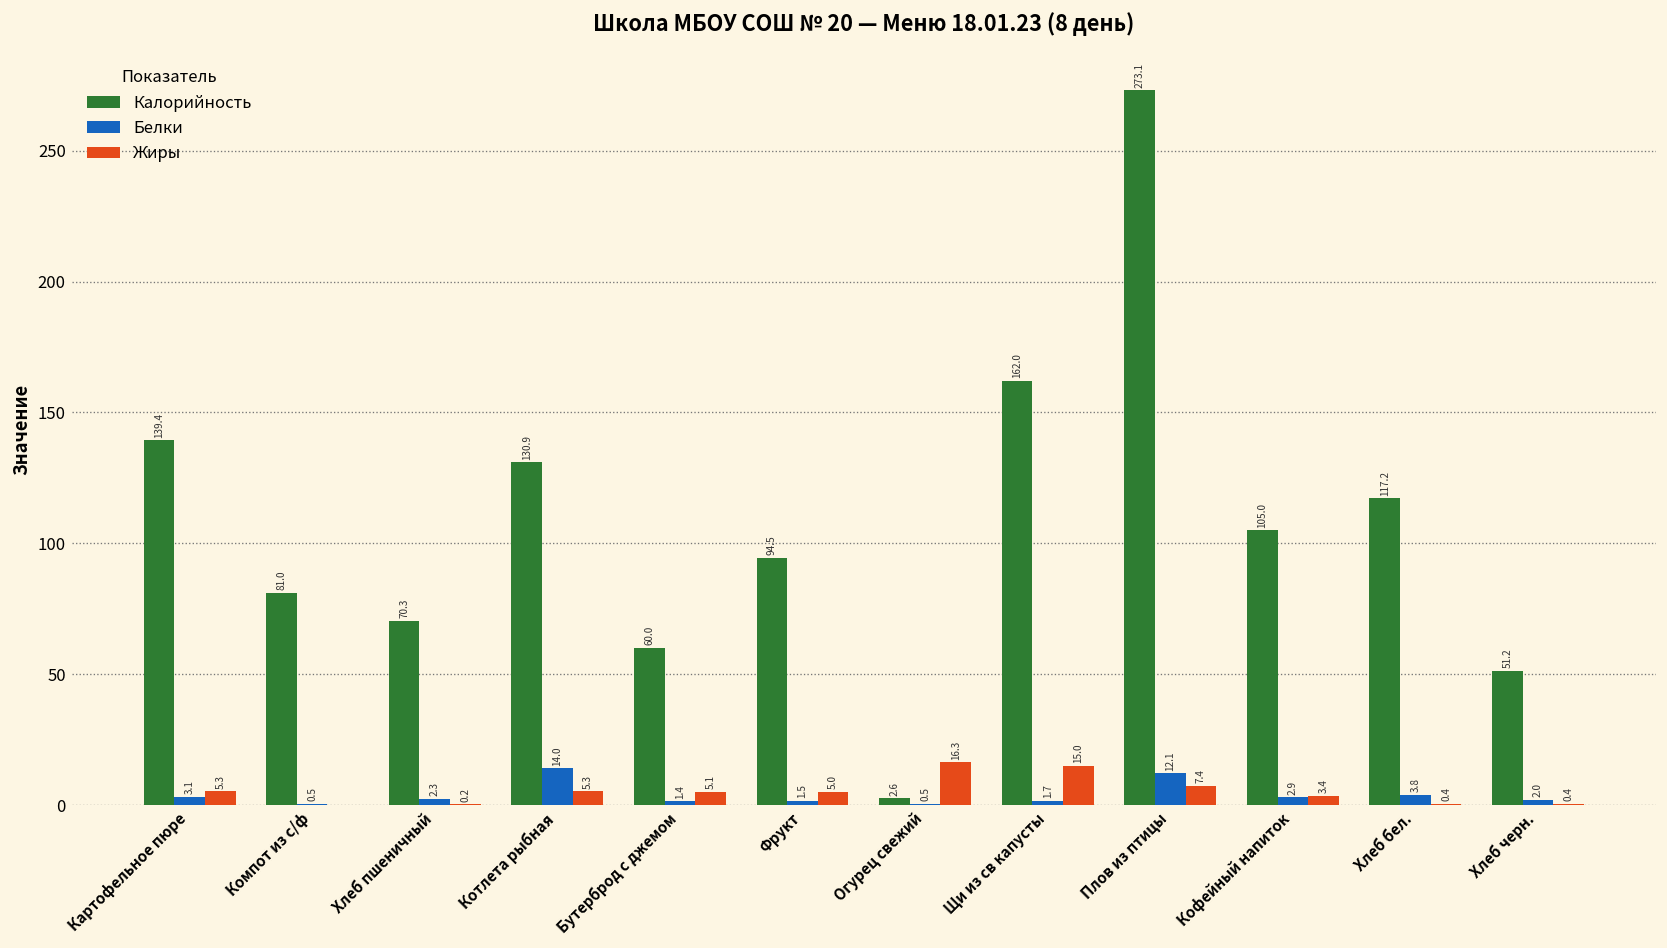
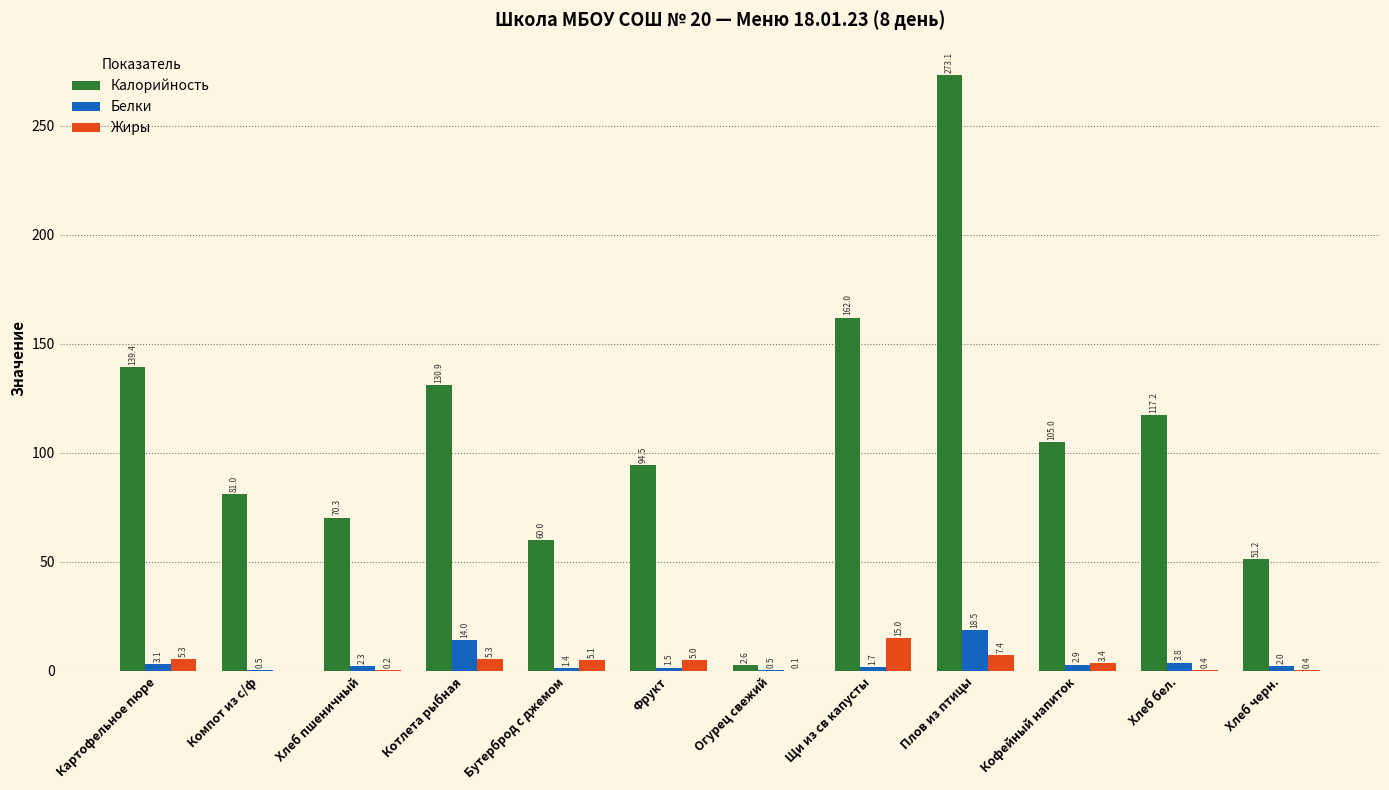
  {
    "Калорийность": {
      "Картофельное пюре": 139.4,
      "Компот из с/ф": 81.0,
      "Хлеб пшеничный": 70.3,
      "Котлета рыбная": 130.9,
      "Бутерброд с джемом": 60.0,
      "Фрукт": 94.5,
      "Огурец свежий": 2.6,
      "Щи из св капусты": 162.0,
      "Плов из птицы": 273.1,
      "Кофейный напиток": 105.0,
      "Хлеб бел.": 117.2,
      "Хлеб черн.": 51.2
    },
    "Белки": {
      "Картофельное пюре": 3.1,
      "Компот из с/ф": 0.5,
      "Хлеб пшеничный": 2.3,
      "Котлета рыбная": 14.0,
      "Бутерброд с джемом": 1.4,
      "Фрукт": 1.5,
      "Огурец свежий": 0.5,
      "Щи из св капусты": 1.7,
-     "Плов из птицы": 12.1,
+     "Плов из птицы": 18.5,
      "Кофейный напиток": 2.9,
      "Хлеб бел.": 3.8,
      "Хлеб черн.": 2.0
    },
    "Жиры": {
      "Картофельное пюре": 5.3,
      "Хлеб пшеничный": 0.2,
      "Котлета рыбная": 5.3,
      "Бутерброд с джемом": 5.1,
      "Фрукт": 5.0,
-     "Огурец свежий": 16.3,
+     "Огурец свежий": 0.1,
      "Щи из св капусты": 15.0,
      "Плов из птицы": 7.4,
      "Кофейный напиток": 3.4,
      "Хлеб бел.": 0.4,
      "Хлеб черн.": 0.4
    }
  }
